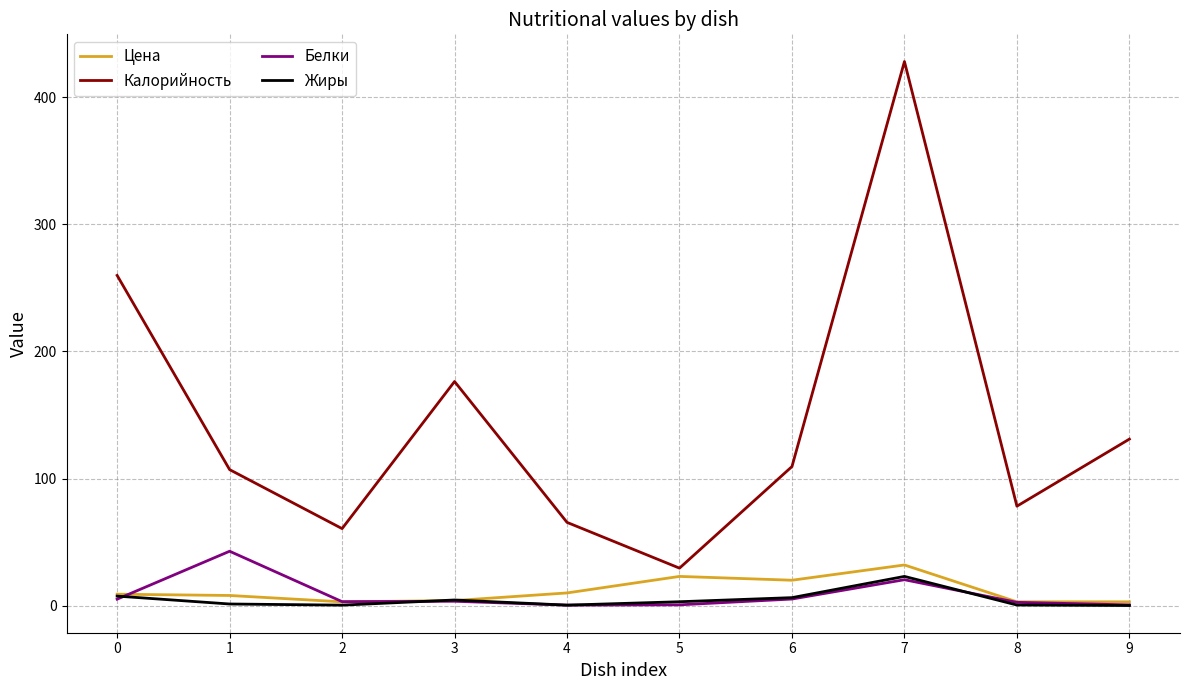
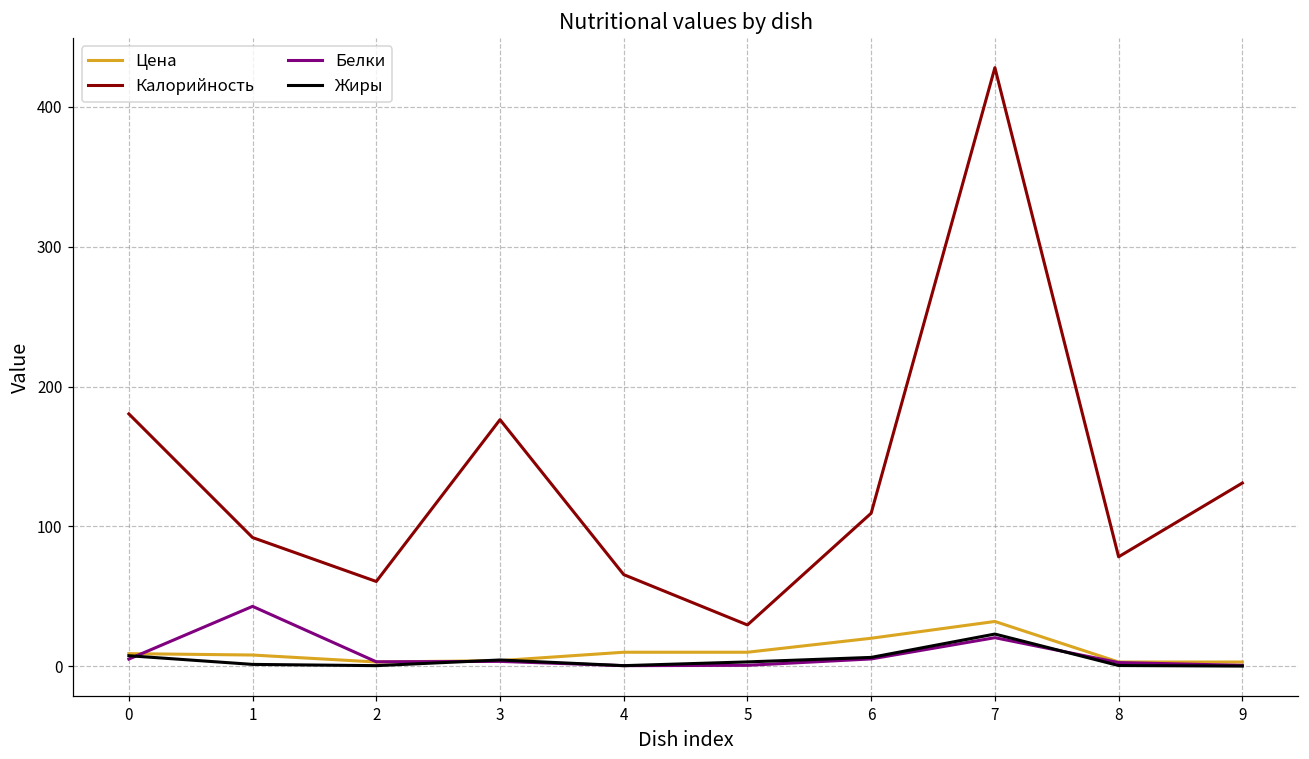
  {
    "Цена": {
      "1": 8,
      "4": 10,
-     "5": 23,
+     "5": 10,
      "6": 20,
      "7": 32,
      "9": 3
    },
    "Калорийность": {
-     "0": 260,
-     "1": 107,
+     "0": 180,
+     "1": 92,
      "2": 61,
      "3": 176,
      "4": 66,
      "5": 30,
      "6": 109,
      "7": 428,
      "8": 78,
      "9": 131
    },
    "Белки": {
      "0": 5,
      "1": 43,
      "5": 1,
      "7": 20
    },
    "Жиры": {
      "1": 1,
      "2": 0,
      "5": 3,
      "7": 23,
      "8": 1
    }
  }
